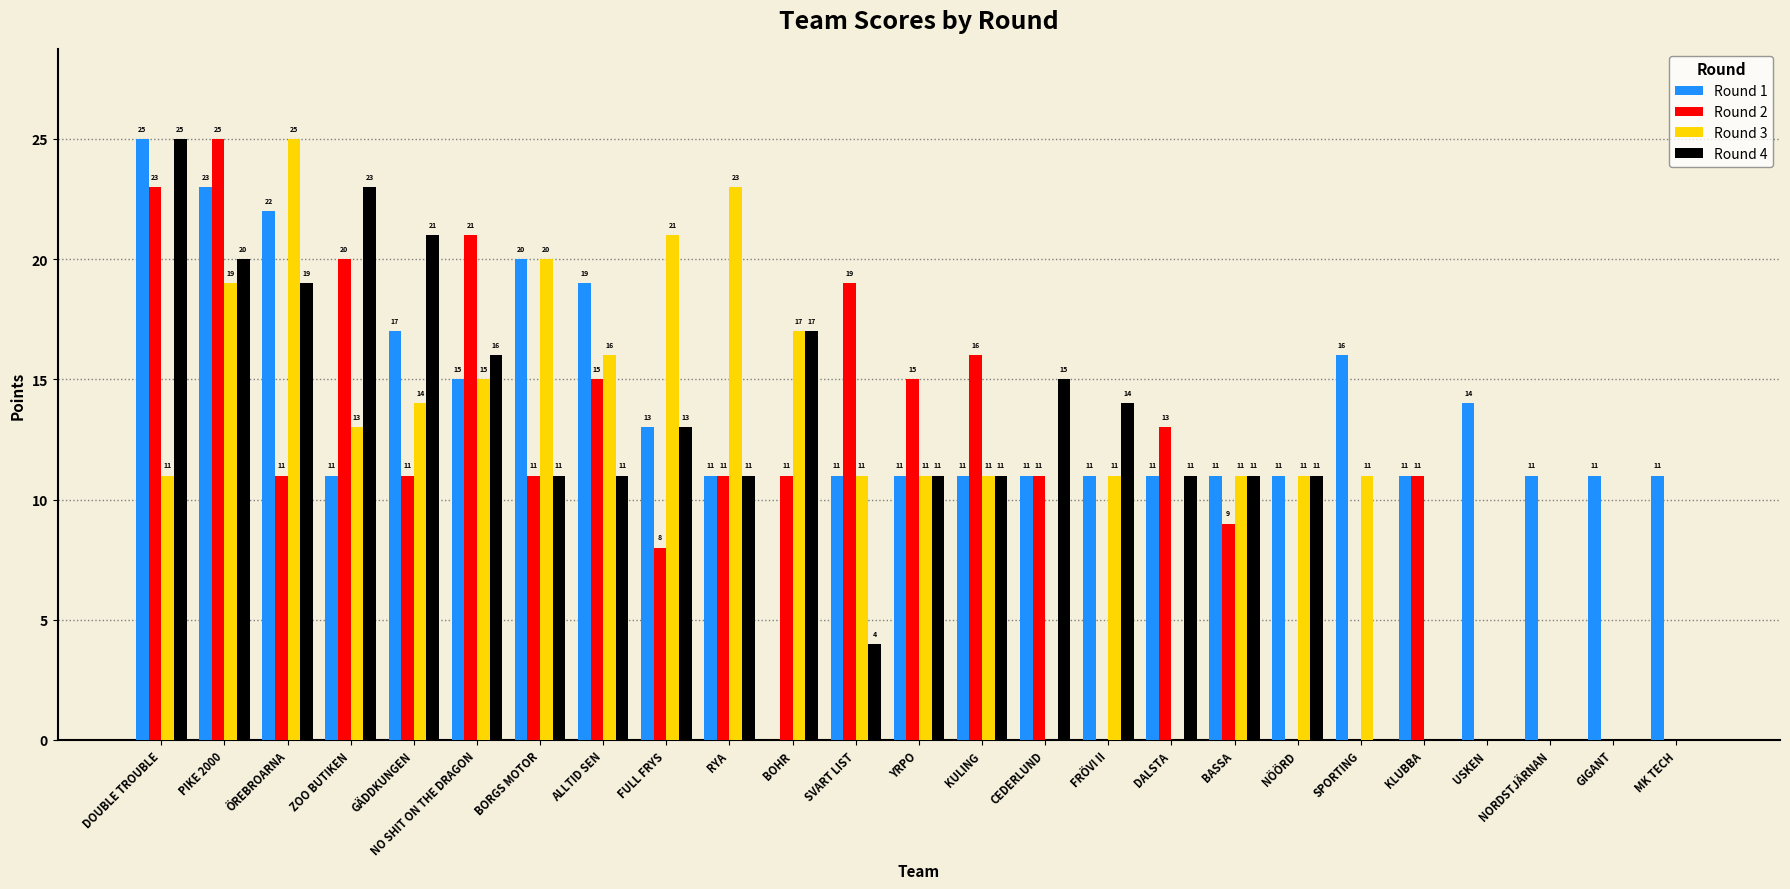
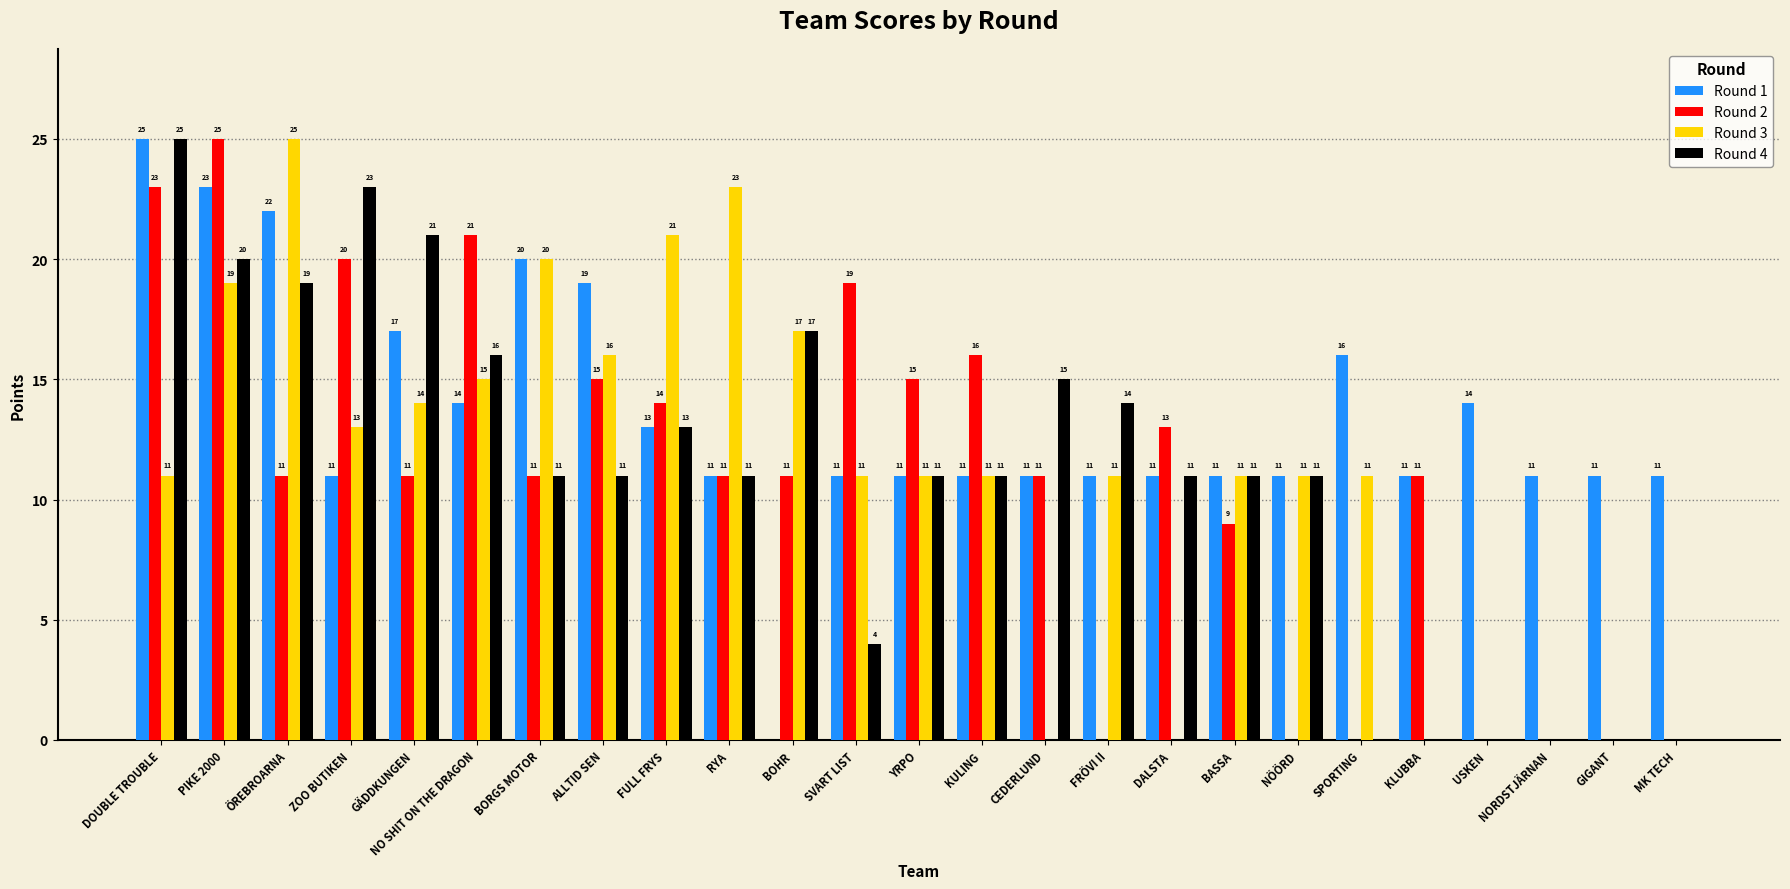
  {
    "Round 1": {
      "DOUBLE TROUBLE": 25,
      "PIKE 2000": 23,
      "ÖREBROARNA": 22,
      "ZOO BUTIKEN": 11,
      "GÄDDKUNGEN": 17,
-     "NO SHIT ON THE DRAGON": 15,
+     "NO SHIT ON THE DRAGON": 14,
      "BORGS MOTOR": 20,
      "ALLTID SEN": 19,
      "FULL FRYS": 13,
      "RYA": 11,
      "SVART LIST": 11,
      "YRPO": 11,
      "KULING": 11,
      "CEDERLUND": 11,
      "FRÖVI II": 11,
      "DALSTA": 11,
      "BASSA": 11,
      "NÖÖRD": 11,
      "SPORTING": 16,
      "KLUBBA": 11,
      "USKEN": 14,
      "NORDSTJÄRNAN": 11,
      "GIGANT": 11,
      "MK TECH": 11
    },
    "Round 2": {
      "DOUBLE TROUBLE": 23,
      "PIKE 2000": 25,
      "ÖREBROARNA": 11,
      "ZOO BUTIKEN": 20,
      "GÄDDKUNGEN": 11,
      "NO SHIT ON THE DRAGON": 21,
      "BORGS MOTOR": 11,
      "ALLTID SEN": 15,
-     "FULL FRYS": 8,
+     "FULL FRYS": 14,
      "RYA": 11,
      "BOHR": 11,
      "SVART LIST": 19,
      "YRPO": 15,
      "KULING": 16,
      "CEDERLUND": 11,
      "DALSTA": 13,
      "BASSA": 9,
      "KLUBBA": 11
    },
    "Round 3": {
      "DOUBLE TROUBLE": 11,
      "PIKE 2000": 19,
      "ÖREBROARNA": 25,
      "ZOO BUTIKEN": 13,
      "GÄDDKUNGEN": 14,
      "NO SHIT ON THE DRAGON": 15,
      "BORGS MOTOR": 20,
      "ALLTID SEN": 16,
      "FULL FRYS": 21,
      "RYA": 23,
      "BOHR": 17,
      "SVART LIST": 11,
      "YRPO": 11,
      "KULING": 11,
      "FRÖVI II": 11,
      "BASSA": 11,
      "NÖÖRD": 11,
      "SPORTING": 11
    },
    "Round 4": {
      "DOUBLE TROUBLE": 25,
      "PIKE 2000": 20,
      "ÖREBROARNA": 19,
      "ZOO BUTIKEN": 23,
      "GÄDDKUNGEN": 21,
      "NO SHIT ON THE DRAGON": 16,
      "BORGS MOTOR": 11,
      "ALLTID SEN": 11,
      "FULL FRYS": 13,
      "RYA": 11,
      "BOHR": 17,
      "SVART LIST": 4,
      "YRPO": 11,
      "KULING": 11,
      "CEDERLUND": 15,
      "FRÖVI II": 14,
      "DALSTA": 11,
      "BASSA": 11,
      "NÖÖRD": 11
    }
  }
